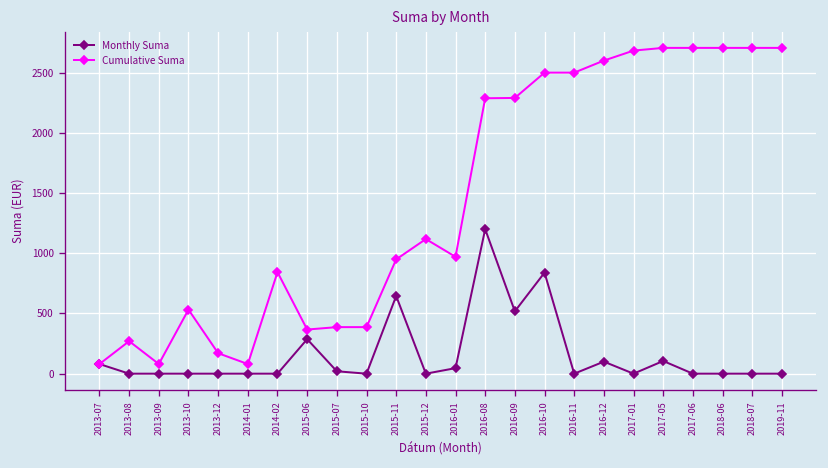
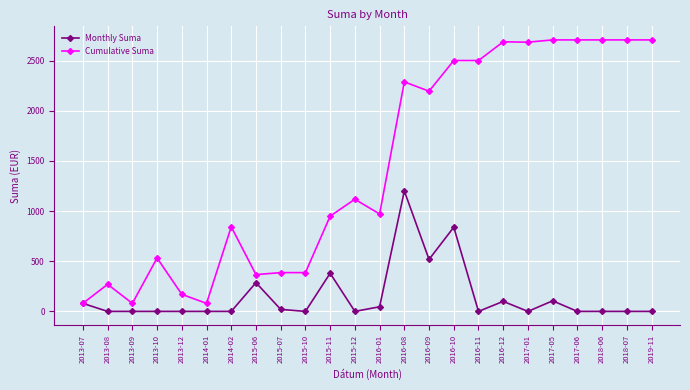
  {
    "Monthly Suma": {
      "2013-08": 0,
      "2013-09": 0,
      "2013-10": 0,
      "2013-12": 0,
      "2014-01": 0,
      "2014-02": 0,
      "2015-06": 290,
      "2015-07": 20,
      "2015-10": 0,
-     "2015-11": 650,
+     "2015-11": 380,
      "2015-12": 0,
      "2016-01": 50,
      "2016-08": 1200,
      "2016-09": 520,
      "2016-10": 840,
      "2016-11": 0,
      "2016-12": 100,
      "2017-01": 0,
      "2017-05": 110,
      "2017-06": 0,
      "2018-06": 0,
      "2018-07": 0,
      "2019-11": 0
    },
    "Cumulative Suma": {
      "2013-08": 270,
      "2013-09": 80,
      "2013-10": 530,
      "2013-12": 170,
      "2014-01": 80,
      "2014-02": 840,
      "2015-06": 370,
      "2015-07": 390,
      "2015-10": 390,
      "2015-11": 950,
      "2015-12": 1120,
      "2016-01": 970,
      "2016-08": 2290,
-     "2016-09": 2290,
+     "2016-09": 2190,
      "2016-10": 2500,
      "2016-11": 2500,
-     "2016-12": 2600,
+     "2016-12": 2690,
      "2017-01": 2680,
      "2017-05": 2710,
      "2017-06": 2710,
      "2018-06": 2710,
      "2018-07": 2710,
      "2019-11": 2710
    }
  }
